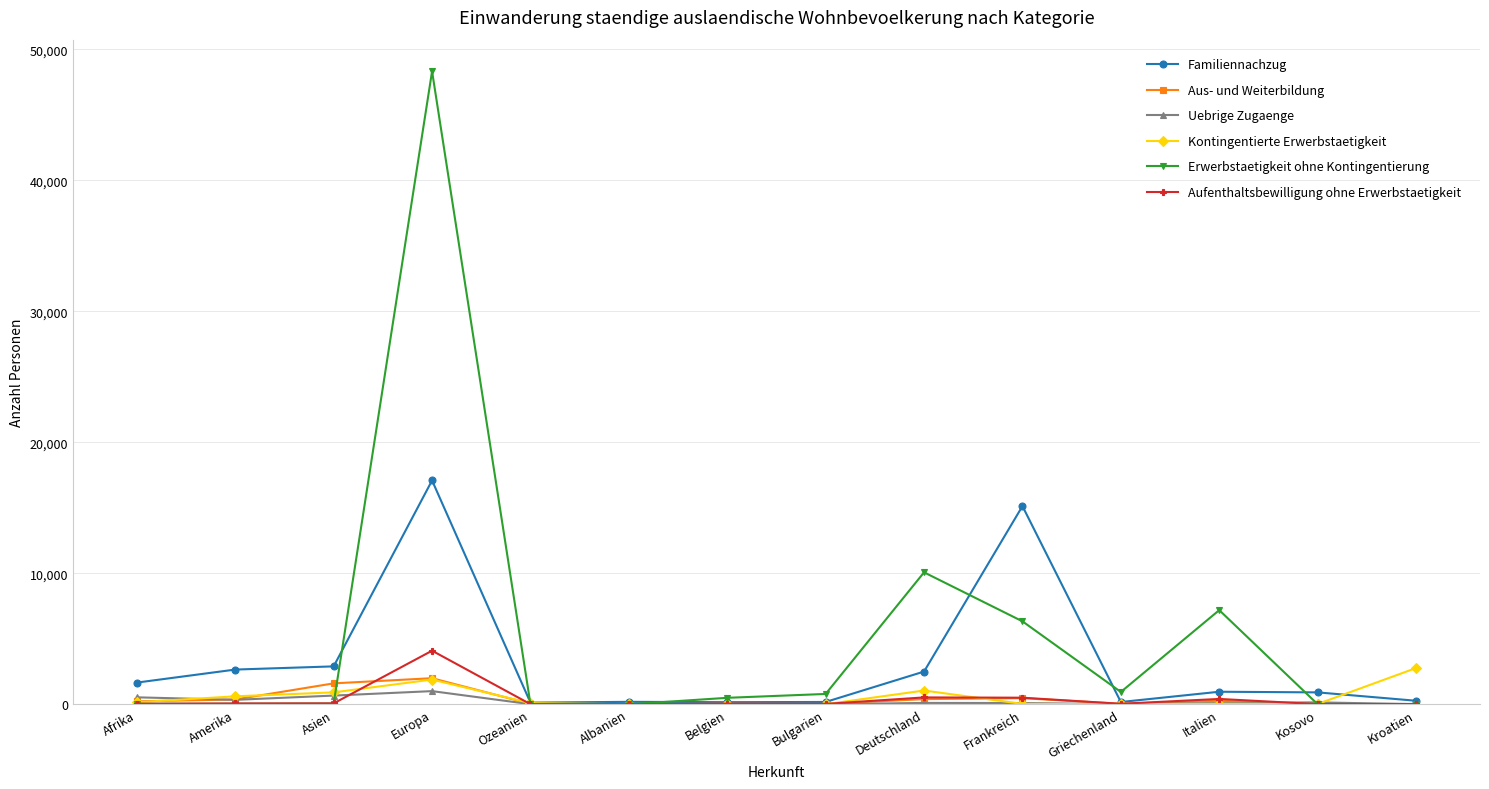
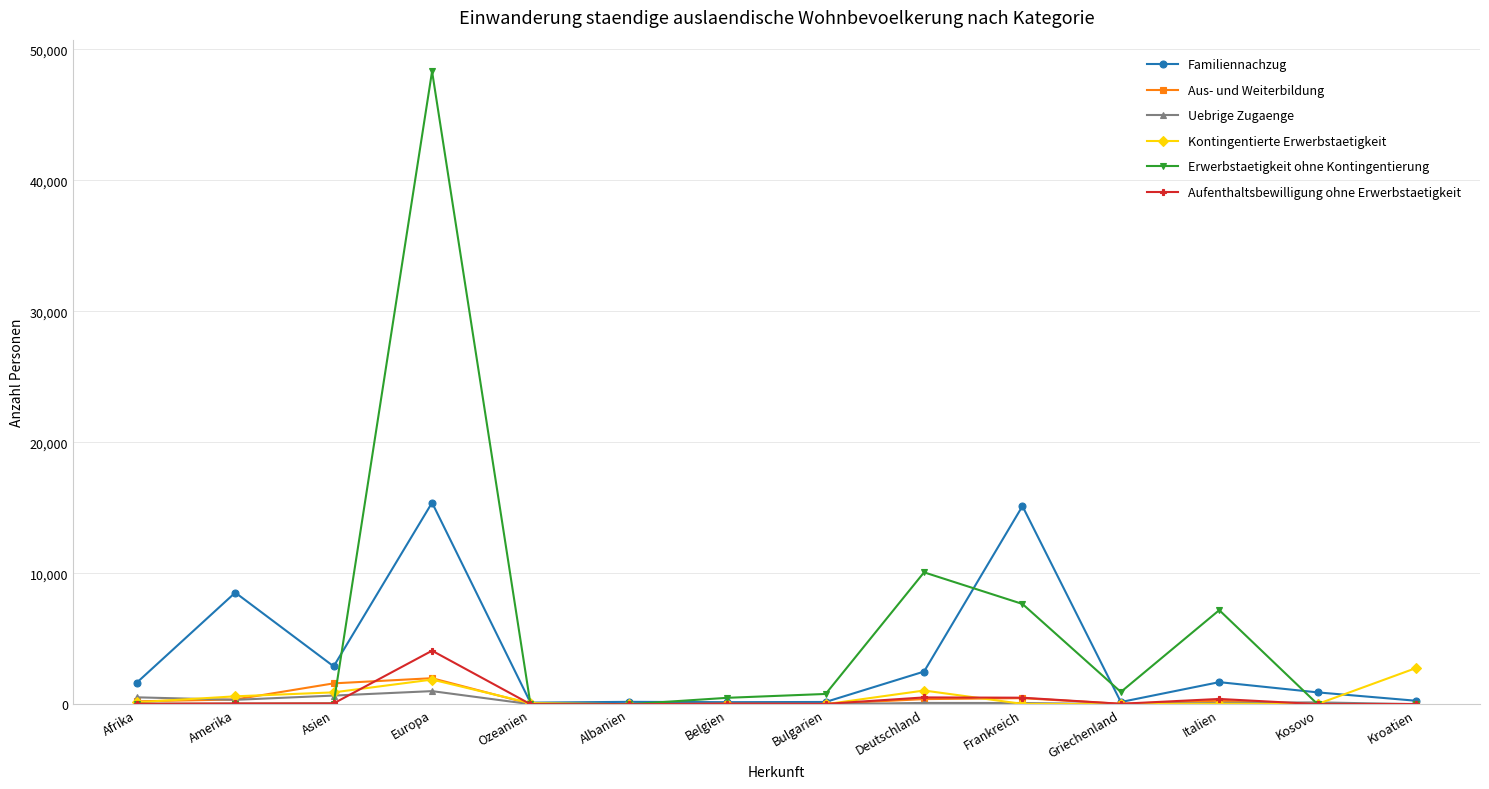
  {
    "Familiennachzug": {
      "Afrika": "1,700",
-     "Amerika": "2,600",
+     "Amerika": "8,500",
      "Asien": "2,900",
-     "Europa": "17,100",
+     "Europa": "15,400",
      "Deutschland": "2,500",
      "Frankreich": "15,100",
-     "Italien": "1,000",
+     "Italien": "1,700",
      "Kosovo": "900",
      "Kroatien": "300"
    },
    "Aus- und Weiterbildung": {
      "Asien": "1,600"
    },
    "Uebrige Zugaenge": {
      "Afrika": "500",
      "Asien": "700",
      "Europa": "1,000",
      "Deutschland": "100"
    },
    "Kontingentierte Erwerbstaetigkeit": {
      "Amerika": "600",
      "Asien": "900",
      "Deutschland": "1,000",
      "Kroatien": "2,800"
    },
    "Erwerbstaetigkeit ohne Kontingentierung": {
      "Europa": "48,300",
      "Belgien": "500",
      "Bulgarien": "800",
      "Deutschland": "10,100",
-     "Frankreich": "6,300",
+     "Frankreich": "7,700",
      "Griechenland": "900",
      "Italien": "7,200"
    },
    "Aufenthaltsbewilligung ohne Erwerbstaetigkeit": {
      "Europa": "4,100"
    }
  }
